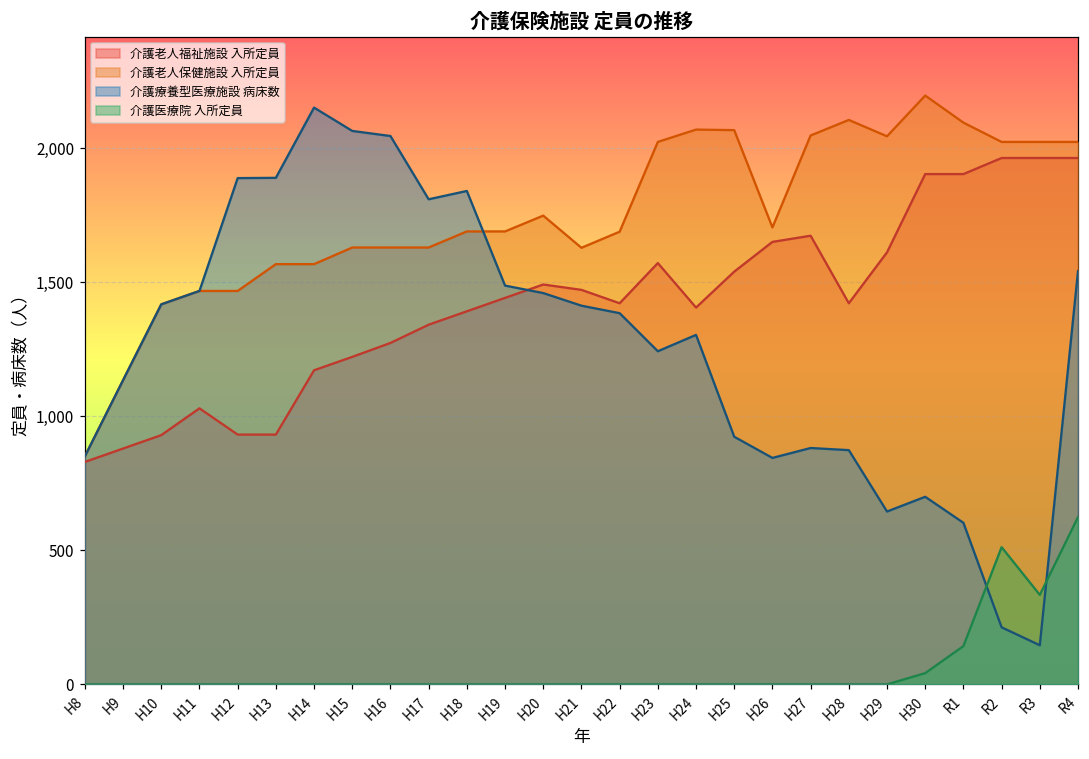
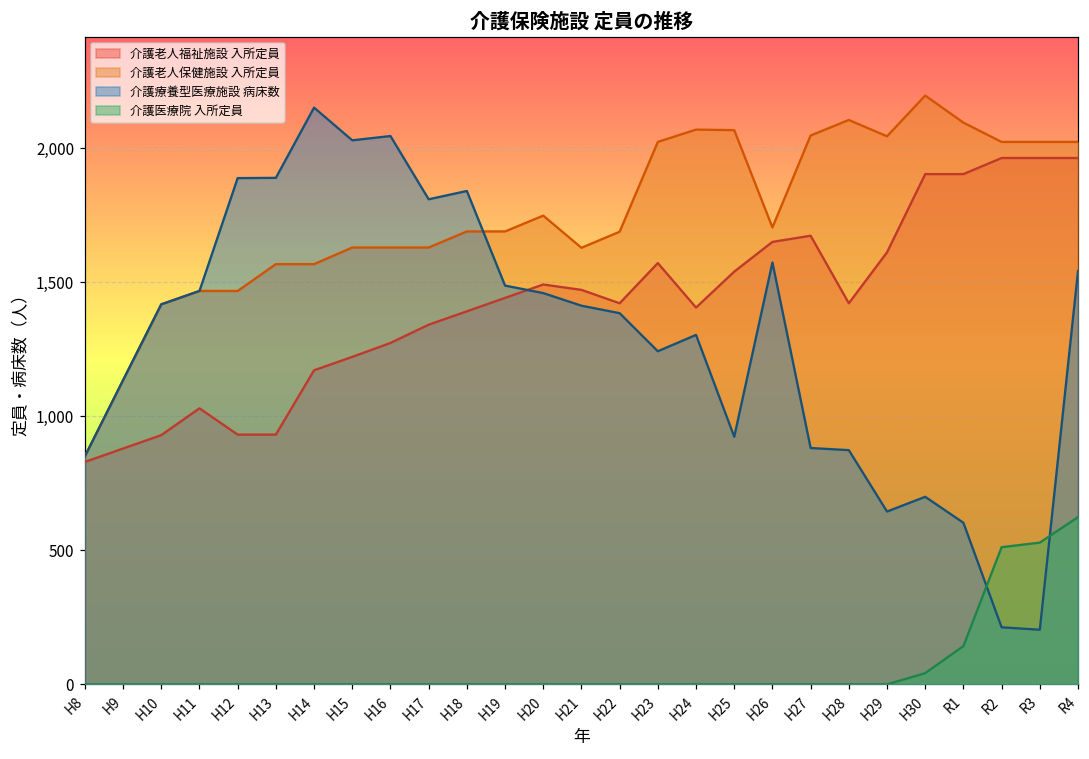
  {
    "介護療養型医療施設 病床数": {
      "H12": "1,890",
      "H13": "1,890",
      "H14": "2,150",
-     "H15": "2,070",
+     "H15": "2,030",
      "H16": "2,050",
      "H17": "1,810",
      "H18": "1,840",
      "H19": "1,490",
      "H20": "1,460",
      "H21": "1,410",
      "H22": "1,390",
      "H23": "1,240",
      "H24": "1,300",
      "H25": "920",
-     "H26": "850",
+     "H26": "1,570",
      "H27": "880",
      "H28": "870",
      "H29": "650",
      "H30": "700",
      "R1": "600",
      "R2": "210",
-     "R3": "150",
+     "R3": "200",
      "R4": "1,540"
    },
    "介護医療院 入所定員": {
      "H8": "0",
      "H9": "0",
      "H10": "0",
      "H11": "0",
      "H12": "0",
      "H13": "0",
      "H14": "0",
      "H15": "0",
      "H16": "0",
      "H17": "0",
      "H18": "0",
      "H19": "0",
      "H20": "0",
      "H21": "0",
      "H22": "0",
      "H23": "0",
      "H24": "0",
      "H25": "0",
      "H26": "0",
      "H27": "0",
      "H28": "0",
      "H29": "0",
      "H30": "40",
      "R1": "140",
      "R2": "510",
-     "R3": "330",
+     "R3": "530",
      "R4": "620"
    }
  }
